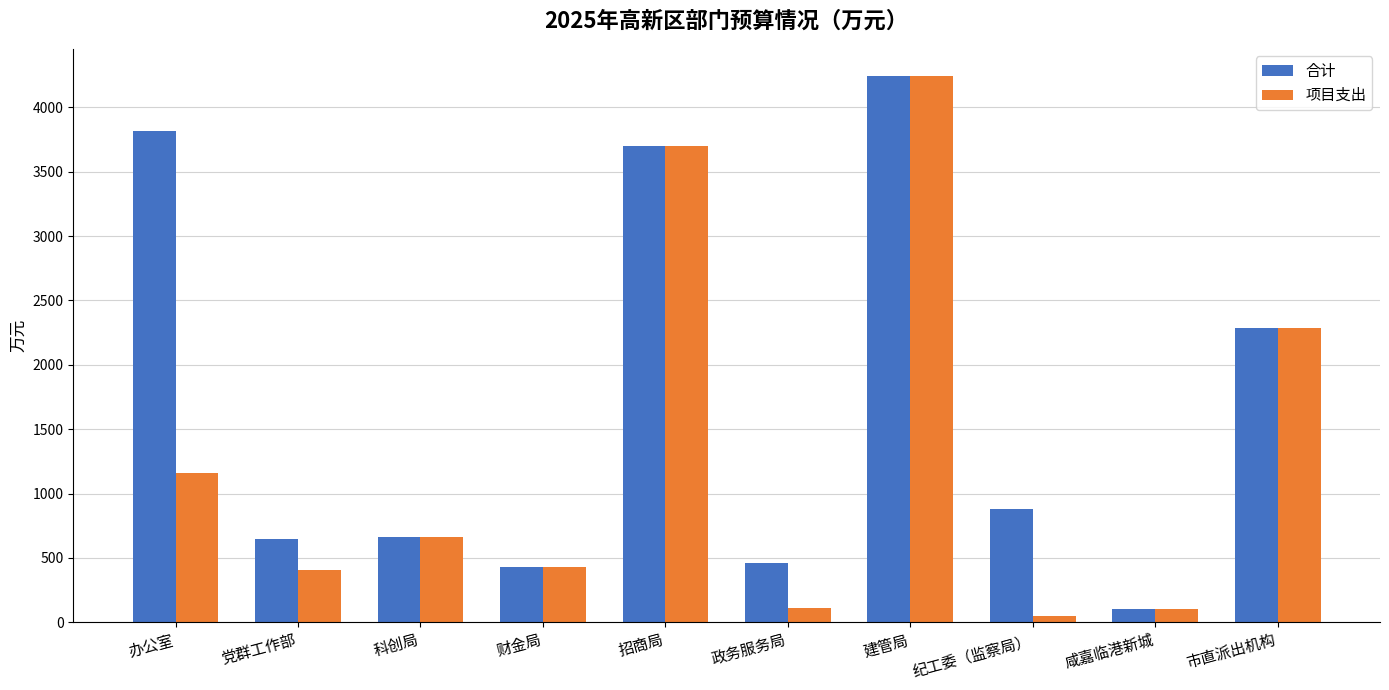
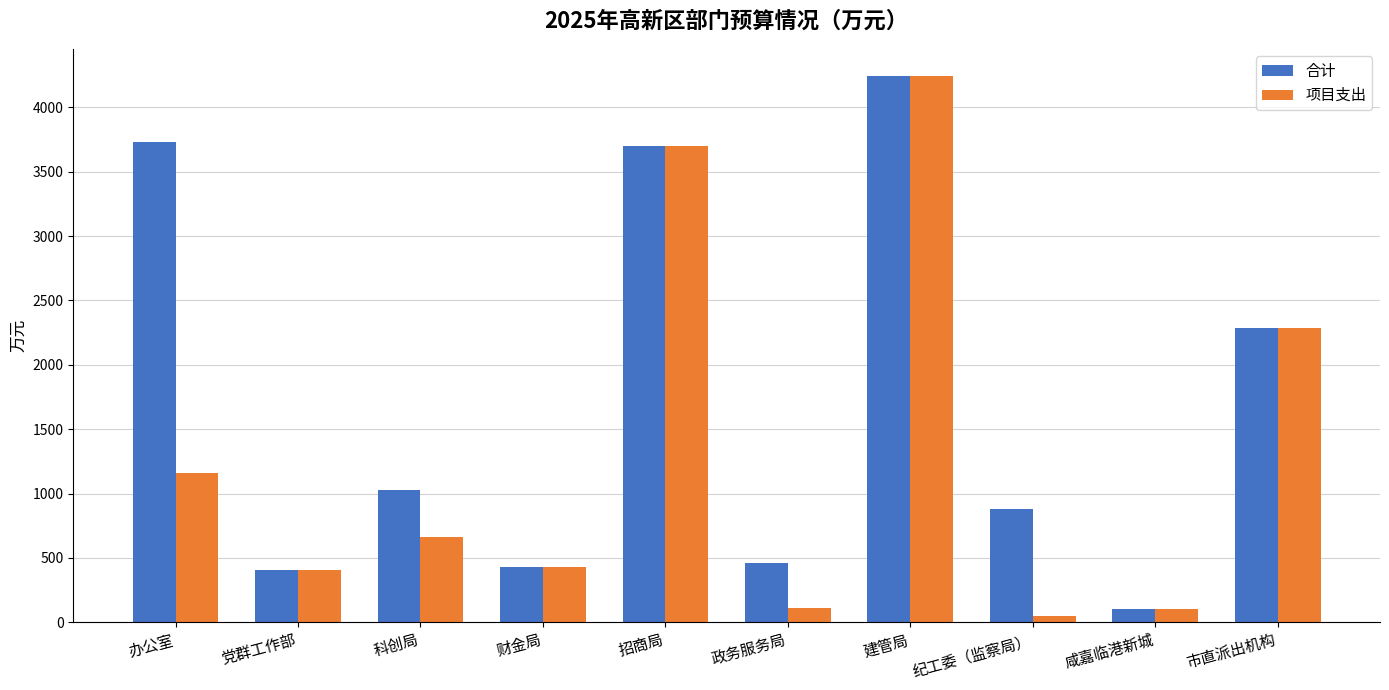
  {
    "合计": {
-     "办公室": 3810,
-     "党群工作部": 650,
-     "科创局": 660,
+     "办公室": 3730,
+     "党群工作部": 410,
+     "科创局": 1030,
      "财金局": 430,
      "招商局": 3700,
      "政务服务局": 460,
      "建管局": 4240,
      "纪工委（监察局）": 880,
      "咸嘉临港新城": 110,
      "市直派出机构": 2280
    },
    "项目支出": {
      "办公室": 1160,
      "党群工作部": 410,
      "科创局": 660,
      "财金局": 430,
      "招商局": 3700,
      "政务服务局": 110,
      "建管局": 4240,
      "纪工委（监察局）": 50,
      "咸嘉临港新城": 100,
      "市直派出机构": 2280
    }
  }
